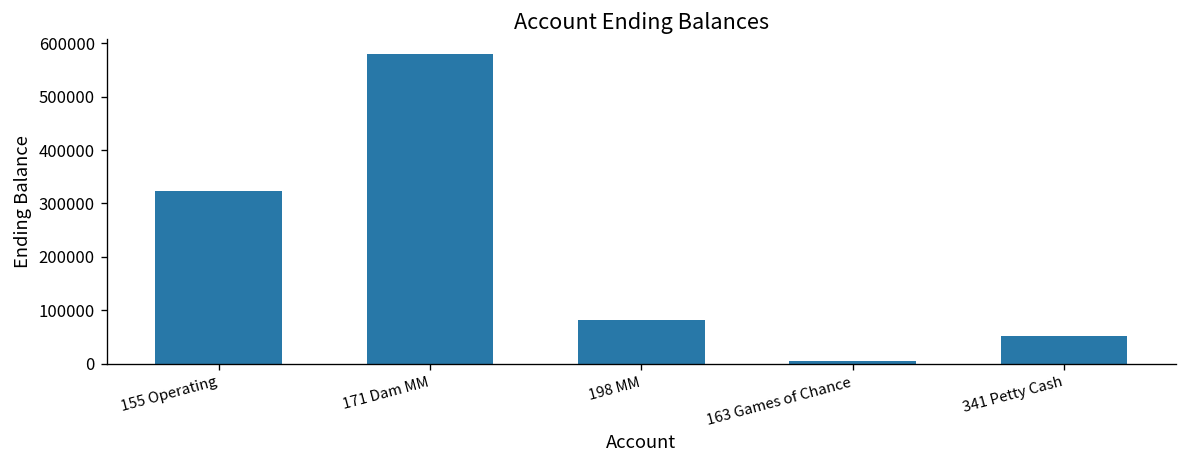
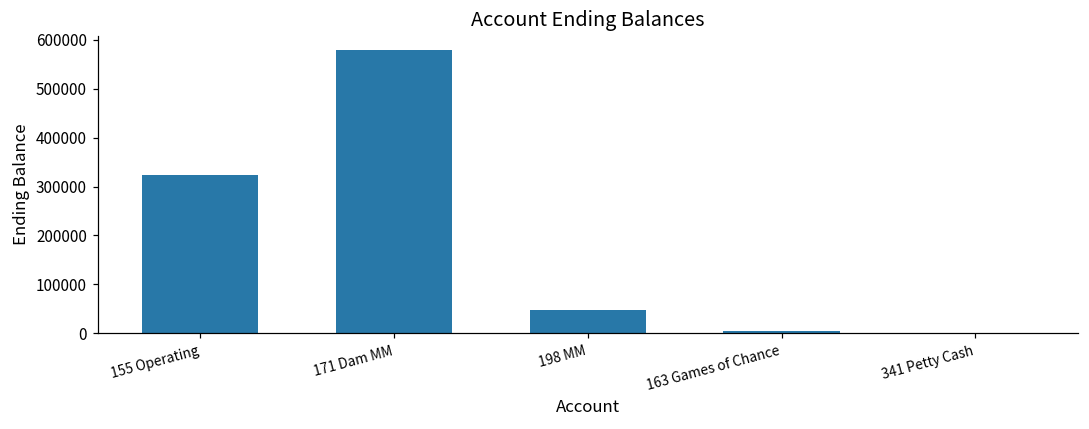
  {
    "155 Operating": 320000,
    "171 Dam MM": 580000,
-   "198 MM": 80000,
-   "341 Petty Cash": 50000
+   "198 MM": 50000,
+   "341 Petty Cash": 0
  }
